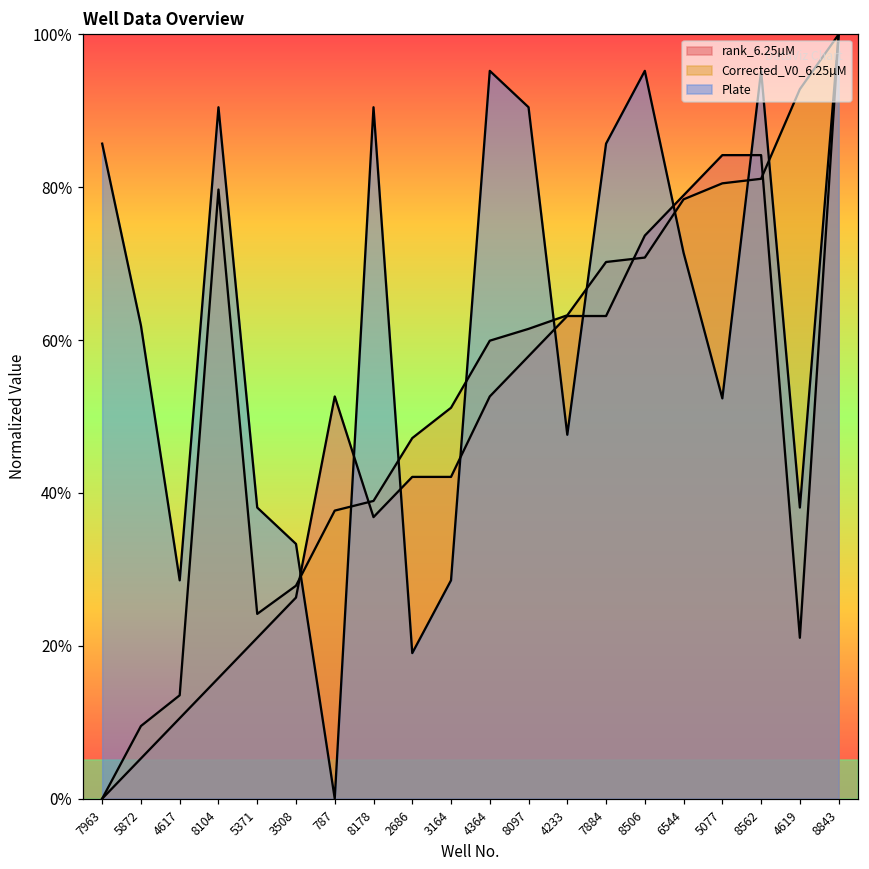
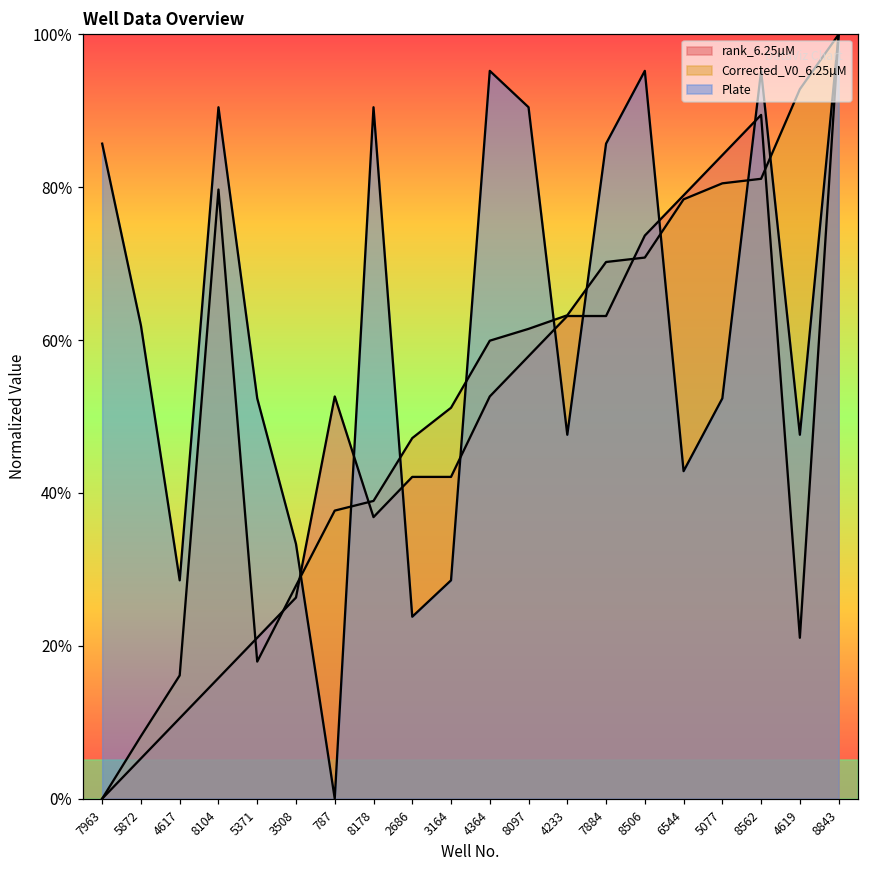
  {
    "rank_6.25µM": {
      "5872": "5%",
      "4617": "11%",
      "8104": "16%",
      "5371": "21%",
      "3508": "26%",
      "787": "53%",
      "8178": "37%",
      "2686": "42%",
      "3164": "42%",
      "4364": "53%",
      "8097": "58%",
      "7884": "63%",
      "8506": "74%",
      "6544": "79%",
      "5077": "84%",
-     "8562": "84%",
+     "8562": "89%",
      "4619": "21%"
    },
    "Corrected_V0_6.25µM": {
-     "5872": "10%",
-     "4617": "14%",
+     "5872": "8%",
+     "4617": "16%",
      "8104": "80%",
-     "5371": "24%",
+     "5371": "18%",
      "3508": "28%",
      "787": "38%",
      "8178": "39%",
      "2686": "47%",
      "3164": "51%",
      "4364": "60%",
      "8097": "61%",
      "7884": "70%",
      "8506": "71%",
      "6544": "78%",
      "5077": "81%",
      "8562": "81%"
    },
    "Plate": {
      "7963": "86%",
      "5872": "62%",
      "4617": "29%",
      "8104": "90%",
-     "5371": "38%",
+     "5371": "52%",
      "3508": "33%",
      "8178": "90%",
-     "2686": "19%",
+     "2686": "24%",
      "3164": "29%",
      "4364": "95%",
      "8097": "90%",
      "4233": "48%",
      "7884": "86%",
      "8506": "95%",
-     "6544": "71%",
+     "6544": "43%",
      "5077": "52%",
-     "4619": "38%"
+     "4619": "48%"
    }
  }
